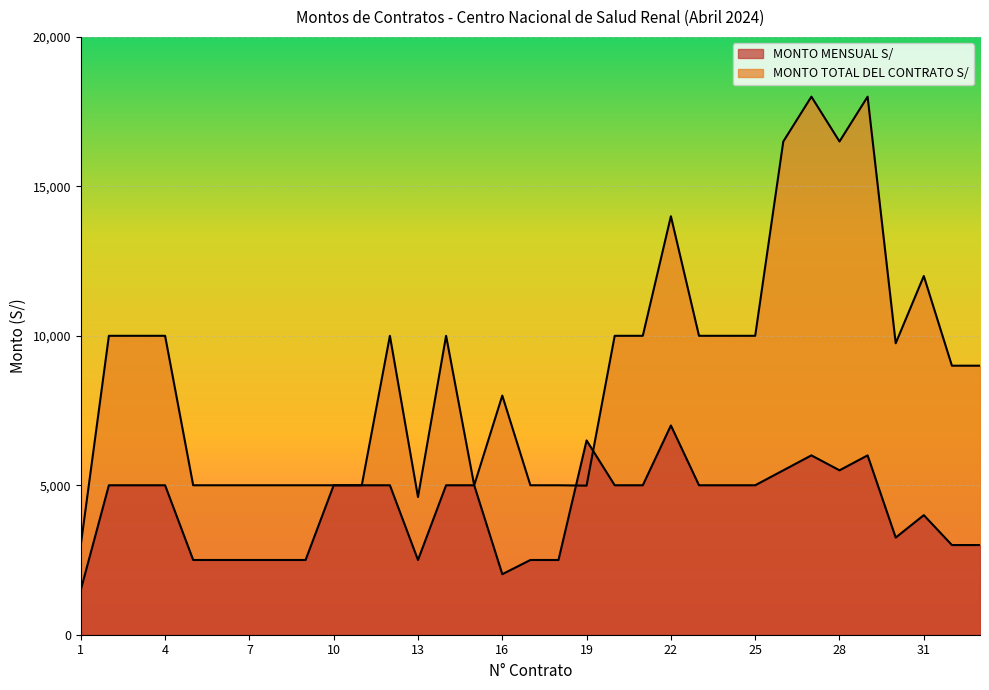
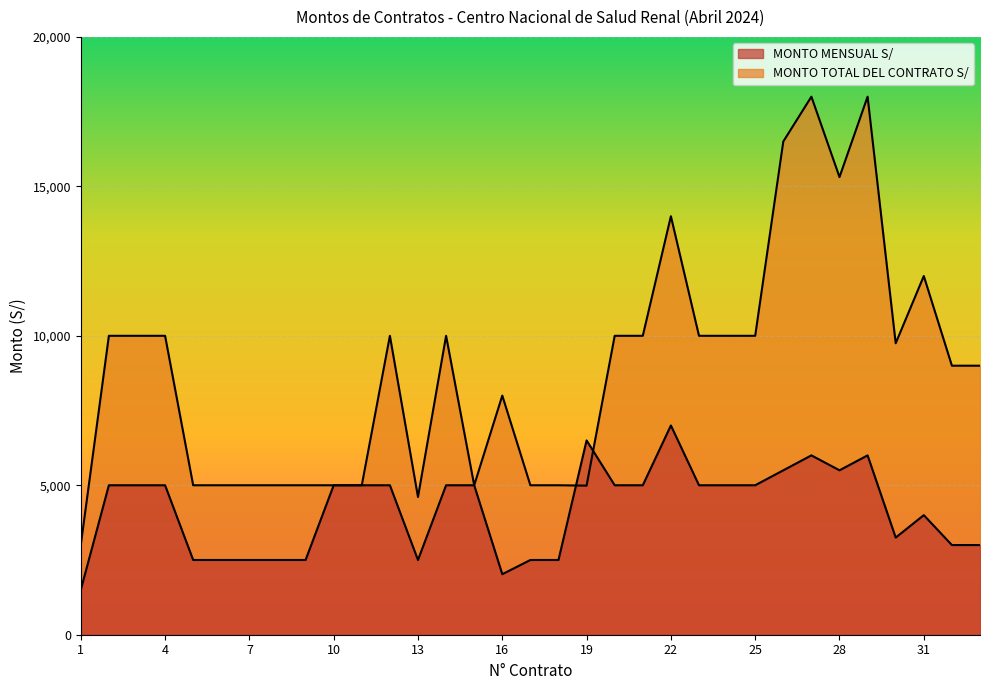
  {
    "MONTO MENSUAL S/": {
      "1": "1,500",
      "4": "5,000",
      "7": "2,500",
      "13": "2,500",
      "16": "2,000",
      "19": "6,500",
      "22": "7,000",
      "25": "5,000",
      "28": "5,500",
      "31": "4,000"
    },
    "MONTO TOTAL DEL CONTRATO S/": {
      "1": "3,000",
      "4": "10,000",
      "7": "5,000",
      "13": "4,600",
      "16": "8,000",
      "19": "5,000",
      "22": "14,000",
      "25": "10,000",
-     "28": "16,500",
+     "28": "15,300",
      "31": "12,000"
    }
  }
